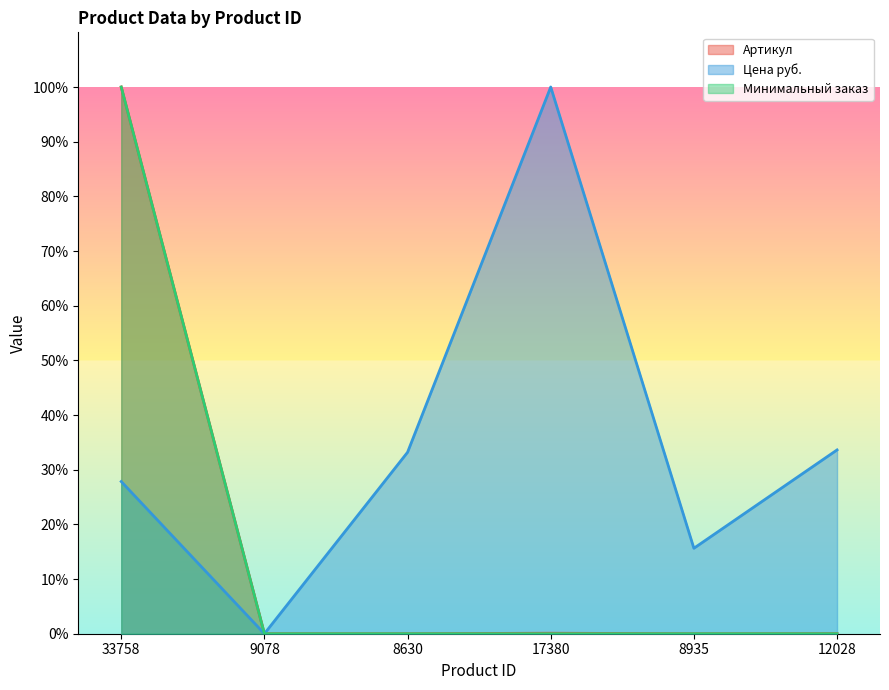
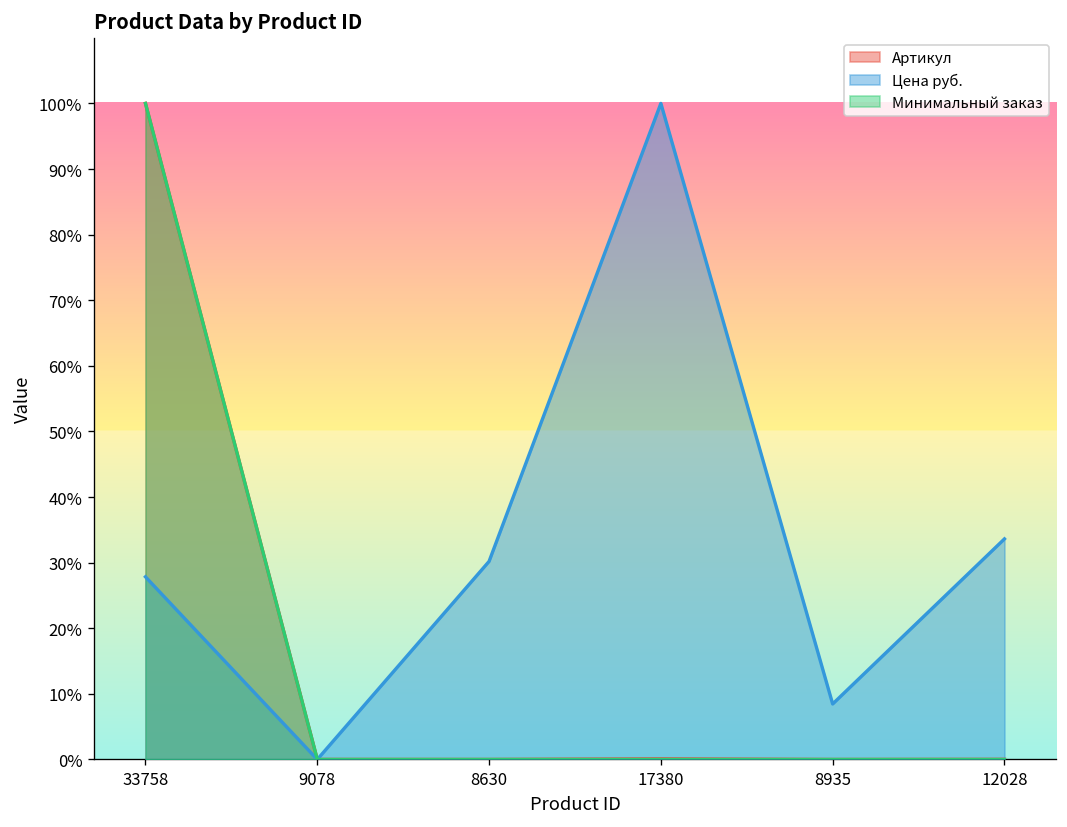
  {
    "Цена руб.": {
      "33758": "28%",
-     "8630": "33%",
+     "8630": "30%",
      "17380": "100%",
-     "8935": "16%",
+     "8935": "8%",
      "12028": "34%"
    }
  }
